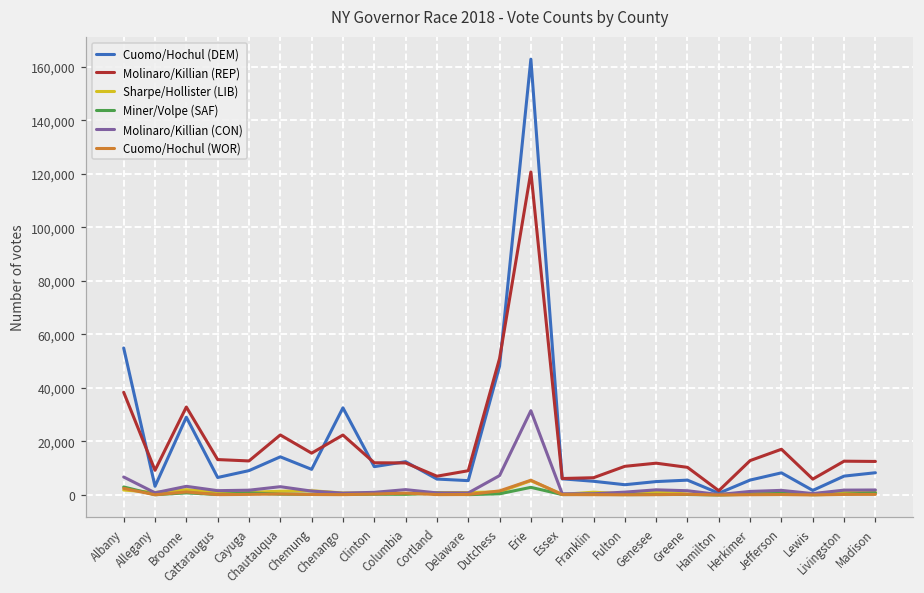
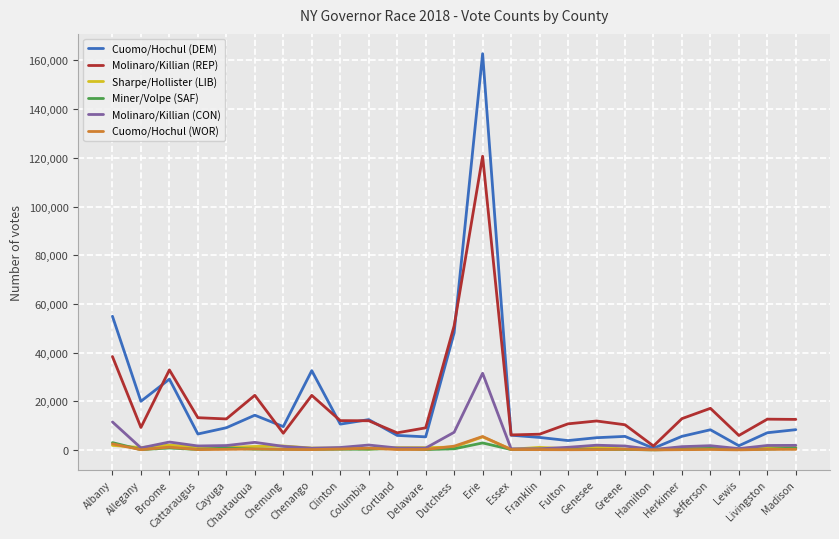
  {
    "Cuomo/Hochul (DEM)": {
      "Albany": "55,000",
-     "Allegany": "3,000",
+     "Allegany": "20,000",
      "Broome": "29,000",
      "Cattaraugus": "7,000",
      "Cayuga": "9,000",
      "Chautauqua": "14,000",
      "Chemung": "10,000",
      "Chenango": "33,000",
      "Clinton": "11,000",
      "Cortland": "6,000",
      "Delaware": "5,000",
      "Dutchess": "48,000",
      "Erie": "163,000",
      "Franklin": "5,000",
      "Fulton": "4,000",
      "Genesee": "5,000",
      "Greene": "6,000",
      "Herkimer": "6,000",
      "Jefferson": "8,000",
      "Lewis": "2,000",
      "Livingston": "7,000",
      "Madison": "8,000"
    },
    "Molinaro/Killian (REP)": {
      "Albany": "38,000",
      "Allegany": "9,000",
      "Broome": "33,000",
      "Cattaraugus": "13,000",
      "Cayuga": "13,000",
      "Chautauqua": "22,000",
-     "Chemung": "16,000",
+     "Chemung": "7,000",
      "Chenango": "22,000",
      "Clinton": "12,000",
      "Cortland": "7,000",
      "Delaware": "9,000",
      "Dutchess": "51,000",
      "Erie": "121,000",
      "Franklin": "6,000",
      "Fulton": "11,000",
      "Genesee": "12,000",
      "Greene": "10,000",
      "Herkimer": "13,000",
      "Jefferson": "17,000",
      "Lewis": "6,000",
      "Livingston": "13,000",
      "Madison": "13,000"
    },
    "Miner/Volpe (SAF)": {
      "Erie": "3,000"
    },
    "Molinaro/Killian (CON)": {
-     "Albany": "7,000",
+     "Albany": "11,000",
      "Broome": "3,000",
      "Chautauqua": "3,000",
      "Columbia": "2,000",
      "Dutchess": "7,000",
      "Erie": "31,000",
      "Greene": "2,000"
    }
  }
